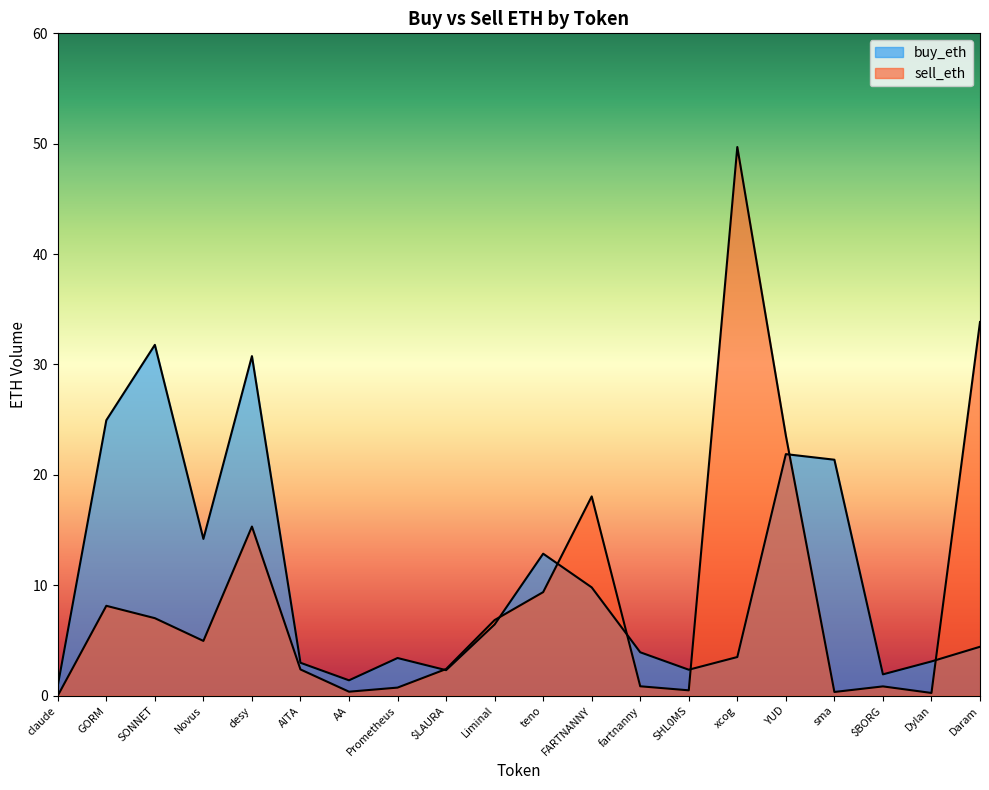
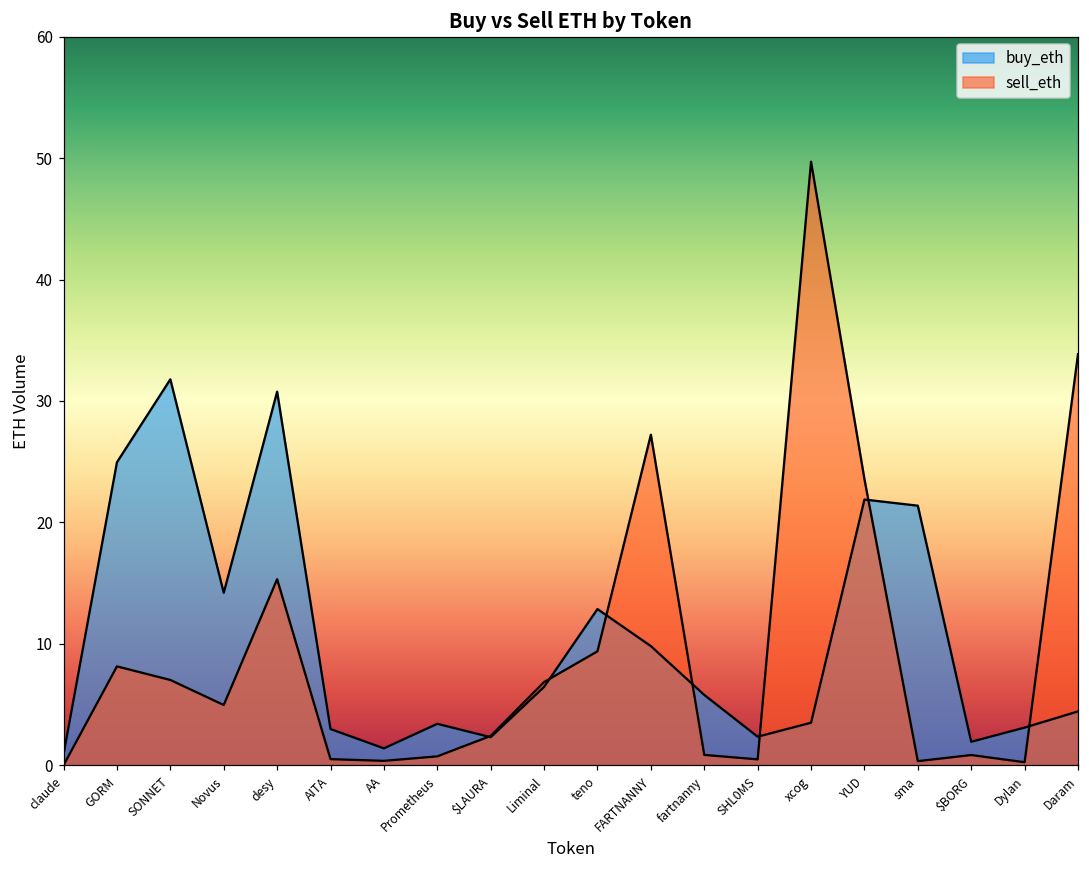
  {
    "buy_eth": {
      "claude": 0.9,
      "GORM": 25.0,
      "SONNET": 31.8,
      "Novus": 14.2,
      "desy": 30.8,
      "AITA": 3.0,
      "AA": 1.4,
      "Prometheus": 3.4,
      "Liminal": 6.5,
      "teno": 12.9,
      "FARTNANNY": 9.8,
-     "fartnanny": 3.9,
+     "fartnanny": 5.8,
      "SHL0MS": 2.4,
      "xcog": 3.5,
      "YUD": 21.9,
      "sma": 21.4,
      "$BORG": 1.9,
      "Dylan": 3.1,
      "Daram": 4.4
    },
    "sell_eth": {
      "claude": 0.0,
      "GORM": 8.1,
      "SONNET": 7.0,
      "Novus": 5.0,
      "desy": 15.3,
-     "AITA": 2.4,
+     "AITA": 0.5,
      "AA": 0.4,
      "Prometheus": 0.7,
      "Liminal": 6.9,
      "teno": 9.4,
-     "FARTNANNY": 18.1,
+     "FARTNANNY": 27.2,
      "fartnanny": 0.9,
      "SHL0MS": 0.5,
      "xcog": 49.7,
      "YUD": 23.6,
      "sma": 0.3,
      "$BORG": 0.8,
      "Dylan": 0.2,
      "Daram": 33.9
    }
  }
